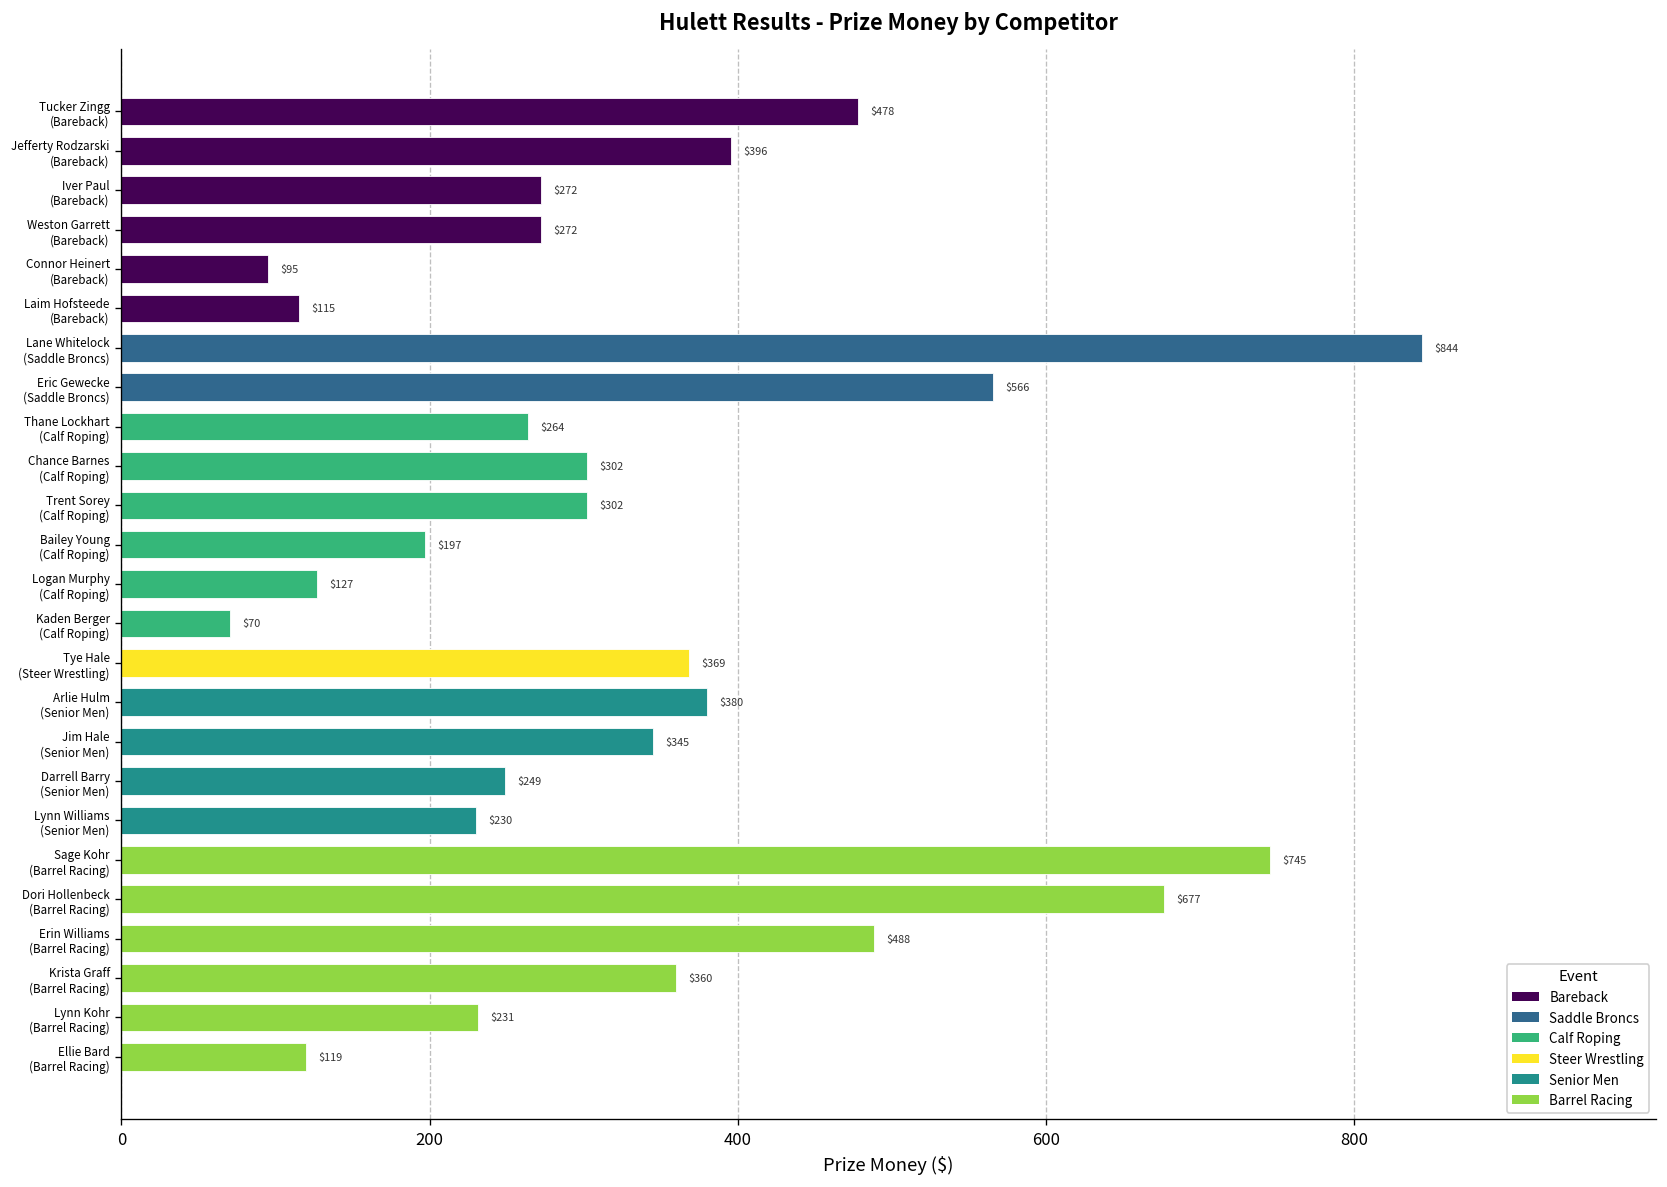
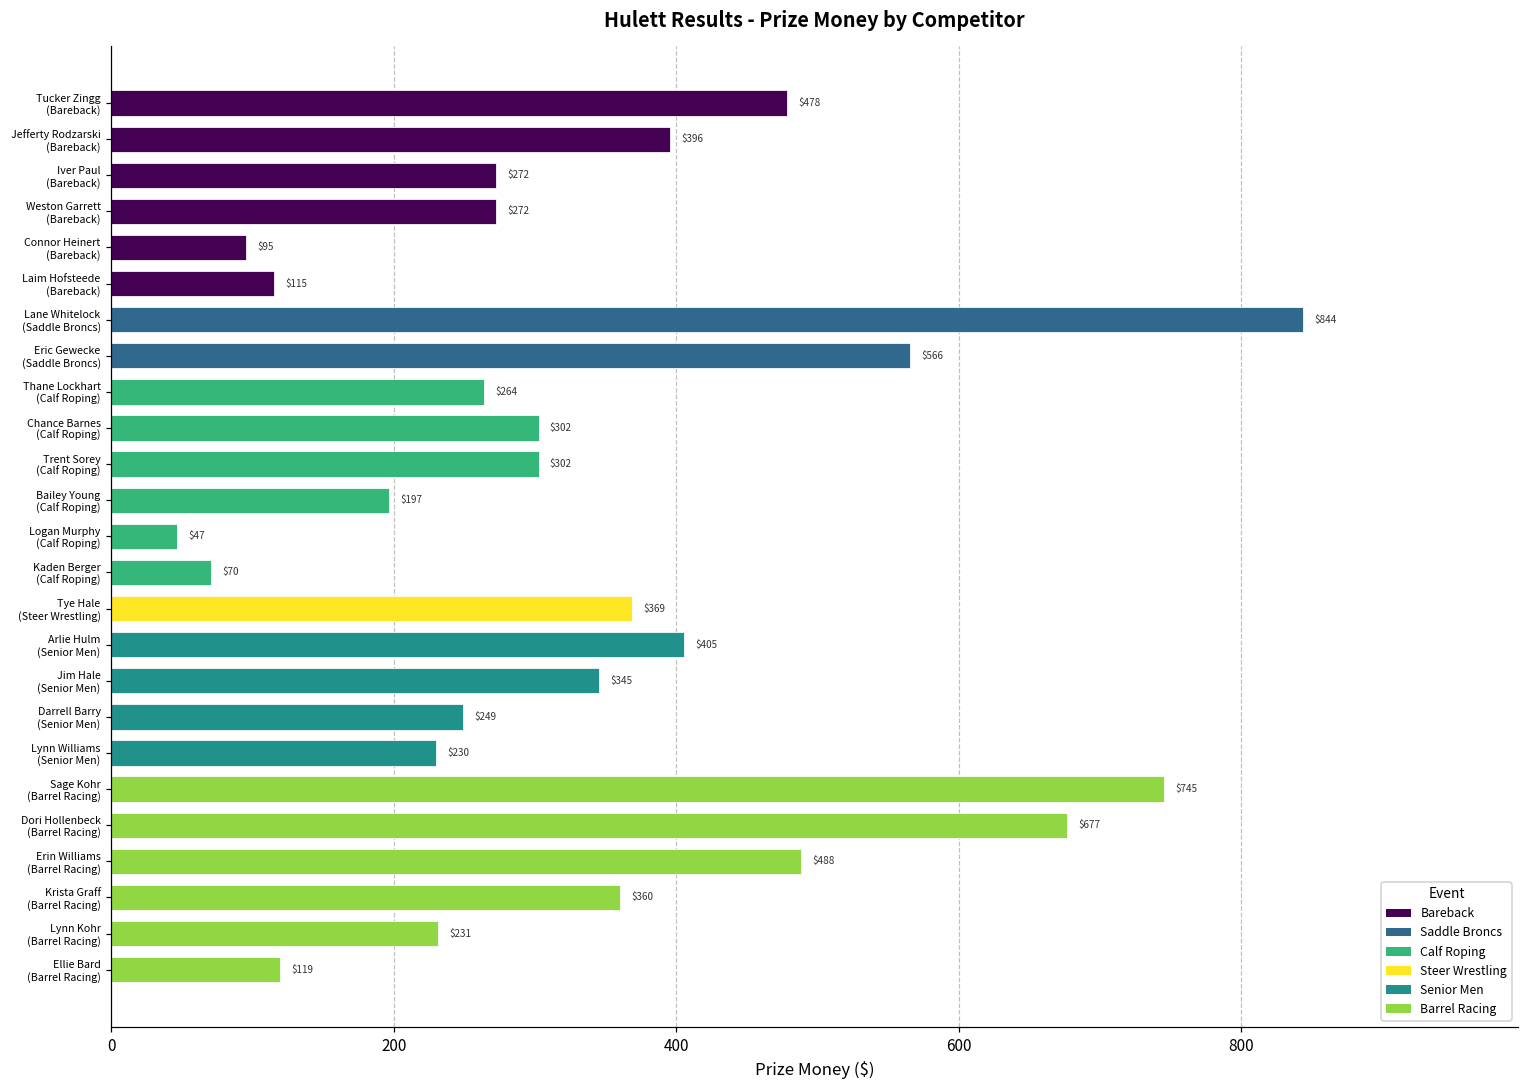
  {
    "Tucker Zingg (Bareback)": "$478",
    "Jefferty Rodzarski (Bareback)": "$396",
    "Iver Paul (Bareback)": "$272",
    "Weston Garrett (Bareback)": "$272",
    "Connor Heinert (Bareback)": "$95",
    "Laim Hofsteede (Bareback)": "$115",
    "Lane Whitelock (Saddle Broncs)": "$844",
    "Eric Gewecke (Saddle Broncs)": "$566",
    "Thane Lockhart (Calf Roping)": "$264",
    "Chance Barnes (Calf Roping)": "$302",
    "Trent Sorey (Calf Roping)": "$302",
    "Bailey Young (Calf Roping)": "$197",
-   "Logan Murphy (Calf Roping)": "$127",
+   "Logan Murphy (Calf Roping)": "$47",
    "Kaden Berger (Calf Roping)": "$70",
    "Tye Hale (Steer Wrestling)": "$369",
-   "Arlie Hulm (Senior Men)": "$380",
+   "Arlie Hulm (Senior Men)": "$405",
    "Jim Hale (Senior Men)": "$345",
    "Darrell Barry (Senior Men)": "$249",
    "Lynn Williams (Senior Men)": "$230",
    "Sage Kohr (Barrel Racing)": "$745",
    "Dori Hollenbeck (Barrel Racing)": "$677",
    "Erin Williams (Barrel Racing)": "$488",
    "Krista Graff (Barrel Racing)": "$360",
    "Lynn Kohr (Barrel Racing)": "$231",
    "Ellie Bard (Barrel Racing)": "$119"
  }
